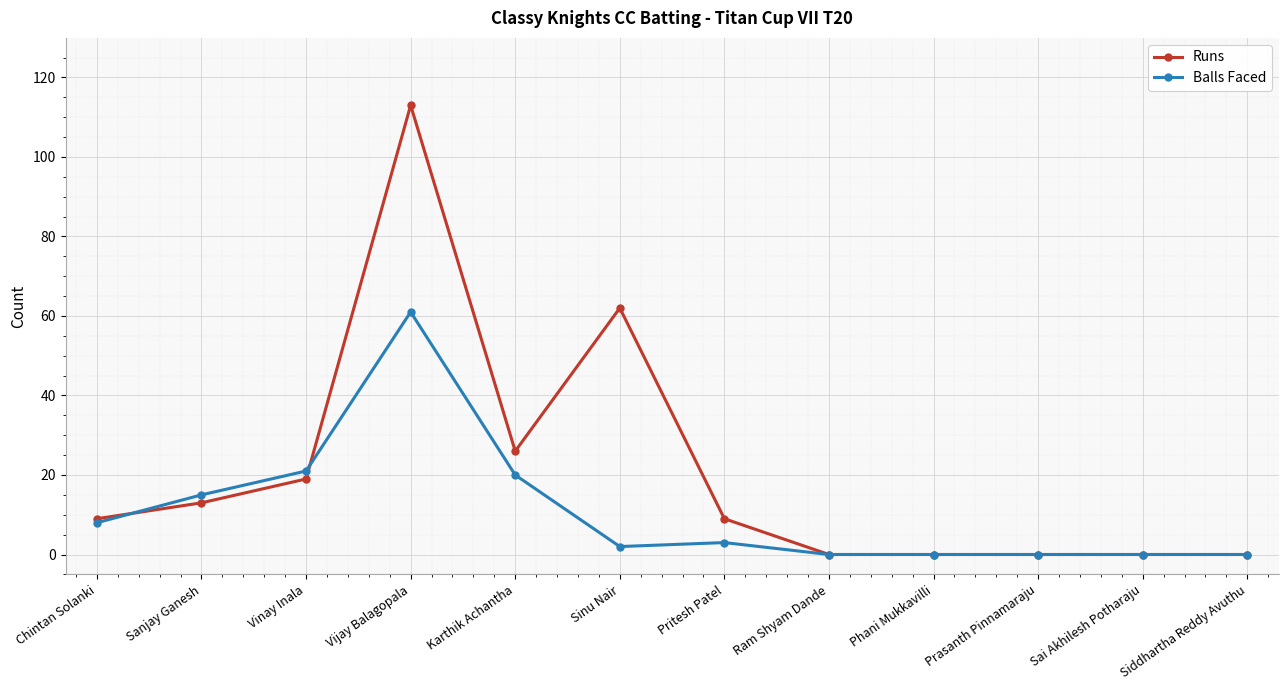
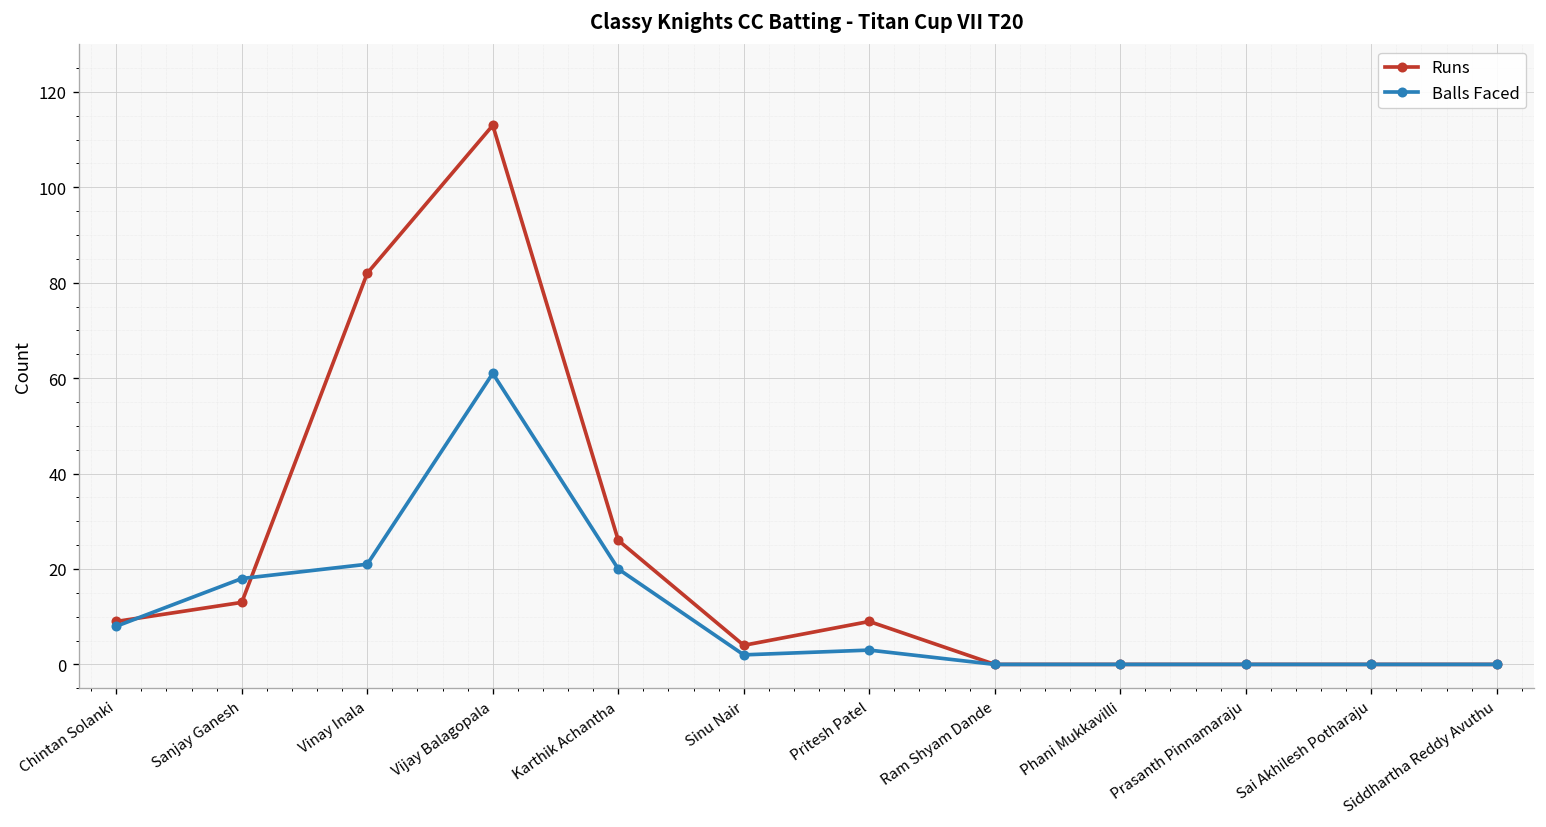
  {
    "Runs": {
      "Chintan Solanki": 9,
      "Sanjay Ganesh": 13,
-     "Vinay Inala": 19,
+     "Vinay Inala": 82,
      "Vijay Balagopala": 113,
      "Karthik Achantha": 26,
-     "Sinu Nair": 62,
+     "Sinu Nair": 4,
      "Pritesh Patel": 9
    },
    "Balls Faced": {
      "Chintan Solanki": 8,
-     "Sanjay Ganesh": 15,
+     "Sanjay Ganesh": 18,
      "Vinay Inala": 21,
      "Vijay Balagopala": 61,
      "Karthik Achantha": 20,
      "Sinu Nair": 2,
      "Pritesh Patel": 3
    }
  }
